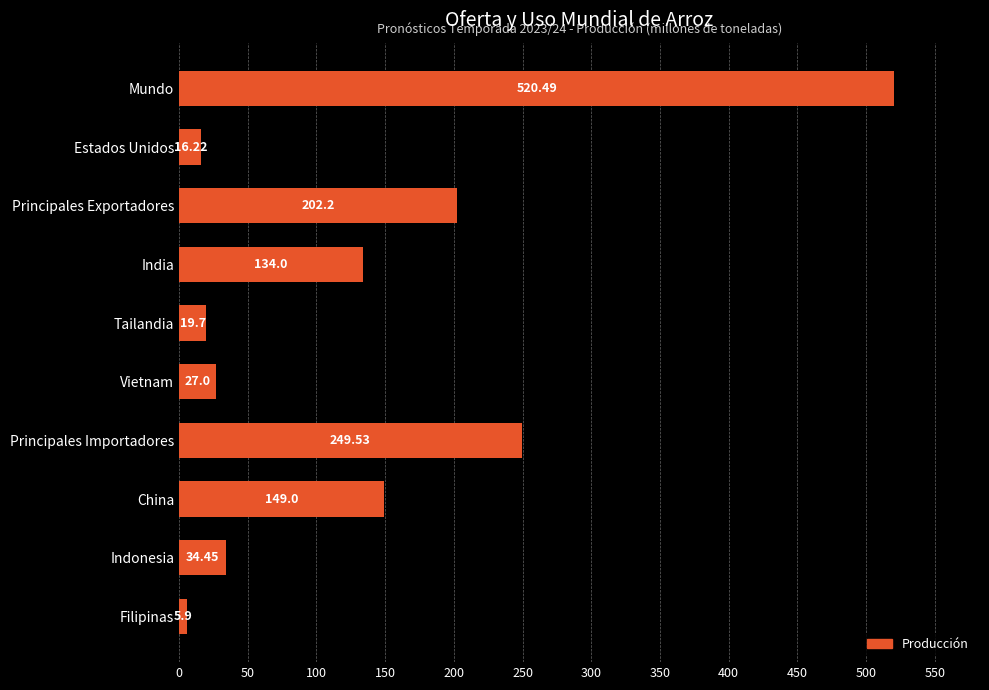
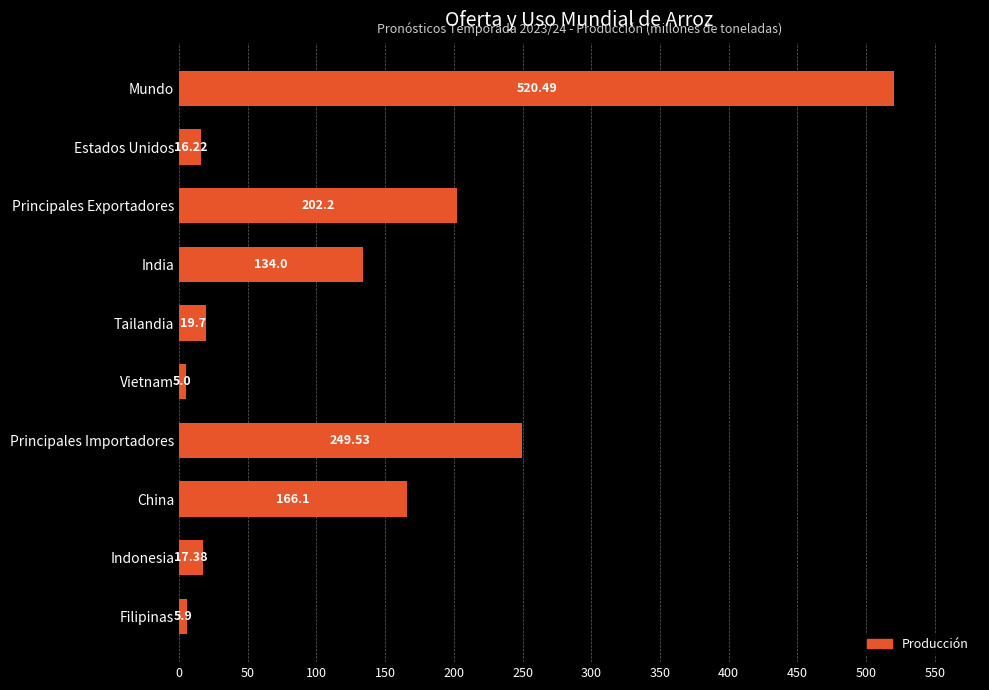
  {
    "Mundo": 520.49,
    "Estados Unidos": 16.22,
    "Principales Exportadores": 202.2,
    "India": 134.0,
    "Tailandia": 19.7,
-   "Vietnam": 27.0,
+   "Vietnam": 5.0,
    "Principales Importadores": 249.53,
-   "China": 149.0,
-   "Indonesia": 34.45,
+   "China": 166.1,
+   "Indonesia": 17.38,
    "Filipinas": 5.9
  }
